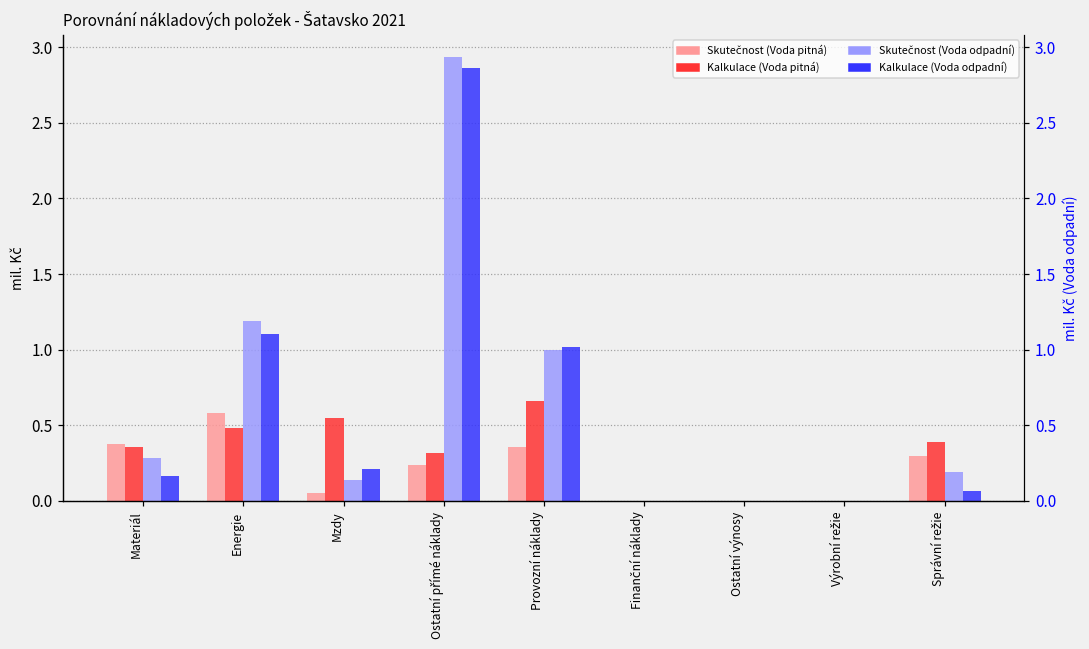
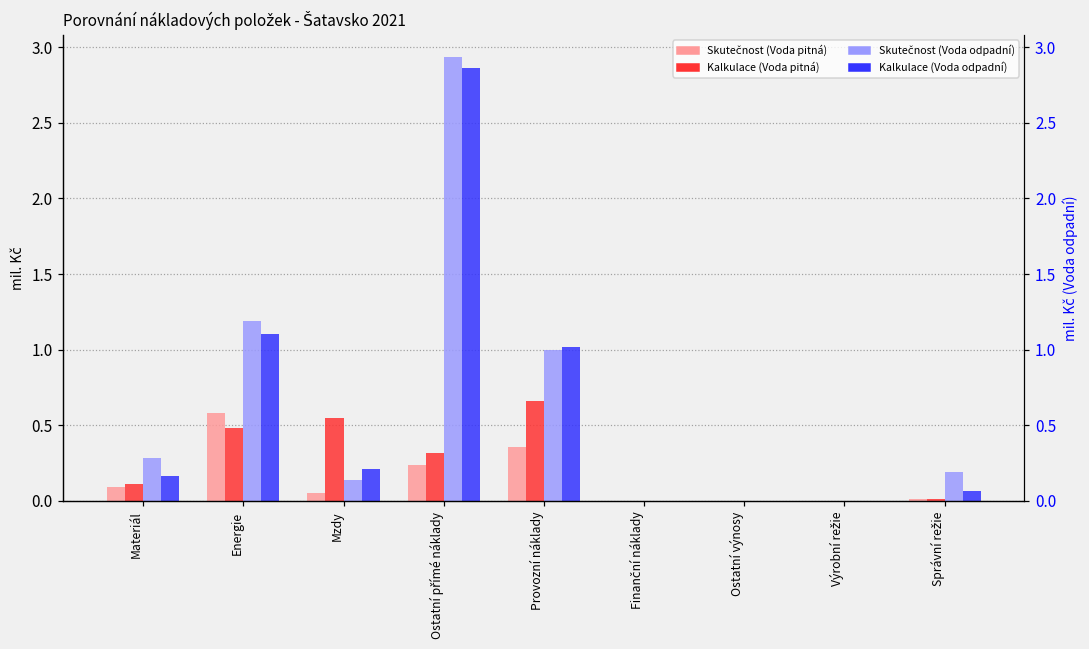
  {
    "Skutečnost (Voda pitná)": {
-     "Materiál": 0.38,
+     "Materiál": 0.09,
      "Energie": 0.58,
      "Mzdy": 0.05,
      "Ostatní přímé náklady": 0.24,
      "Provozní náklady": 0.35,
      "Finanční náklady": 0.00,
      "Ostatní výnosy": 0.00,
      "Výrobní režie": 0.00,
-     "Správní režie": 0.30
+     "Správní režie": 0.01
    },
    "Kalkulace (Voda pitná)": {
-     "Materiál": 0.36,
+     "Materiál": 0.11,
      "Energie": 0.48,
      "Mzdy": 0.54,
      "Ostatní přímé náklady": 0.32,
      "Provozní náklady": 0.66,
      "Finanční náklady": 0.00,
      "Ostatní výnosy": 0.00,
      "Výrobní režie": 0.00,
-     "Správní režie": 0.39
+     "Správní režie": 0.01
    },
    "Skutečnost (Voda odpadní)": {
      "Materiál": 0.28,
      "Energie": 1.19,
      "Mzdy": 0.14,
      "Ostatní přímé náklady": 2.93,
      "Provozní náklady": 0.99,
      "Finanční náklady": 0.00,
      "Ostatní výnosy": 0.00,
      "Výrobní režie": 0.00,
      "Správní režie": 0.19
    },
    "Kalkulace (Voda odpadní)": {
      "Materiál": 0.17,
      "Energie": 1.10,
      "Mzdy": 0.21,
      "Ostatní přímé náklady": 2.87,
      "Provozní náklady": 1.02,
      "Finanční náklady": 0.00,
      "Ostatní výnosy": 0.00,
      "Výrobní režie": 0.00,
      "Správní režie": 0.07
    }
  }
